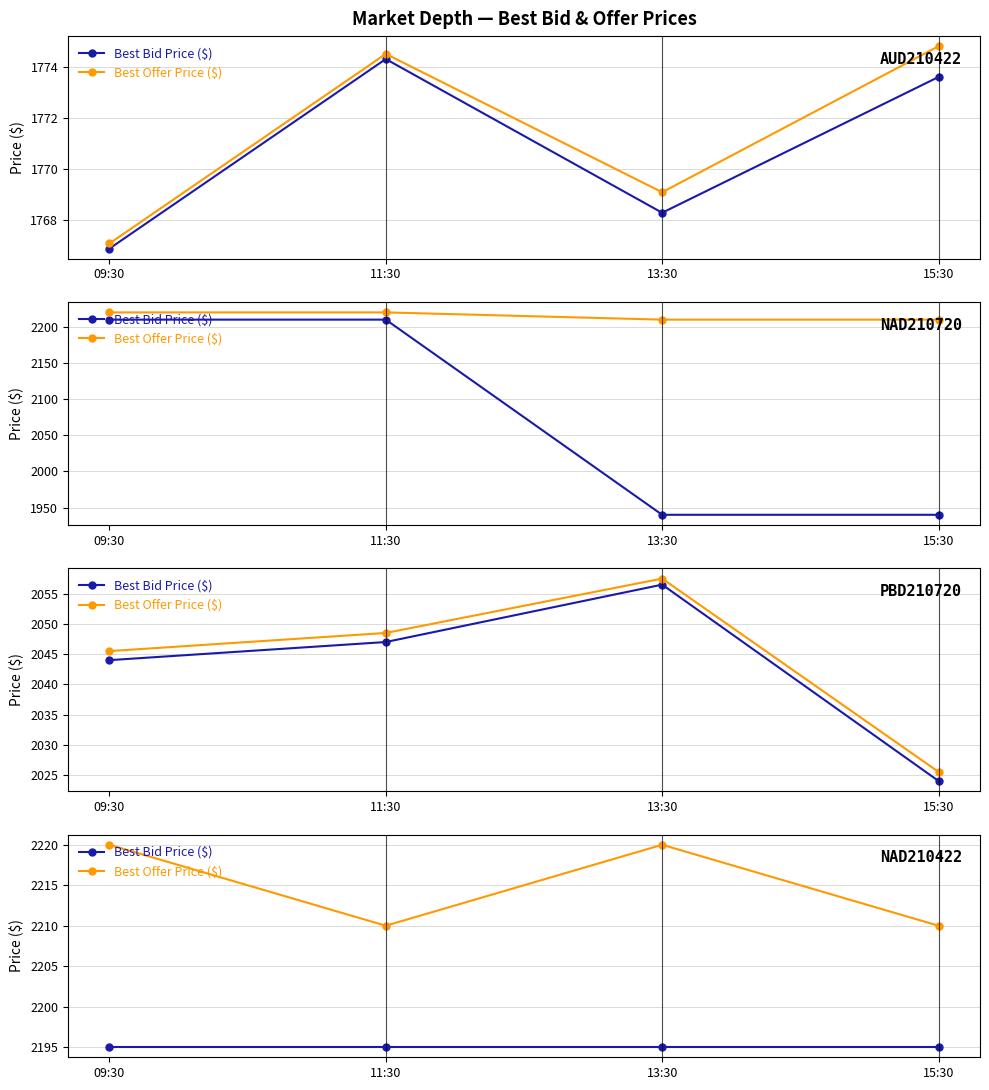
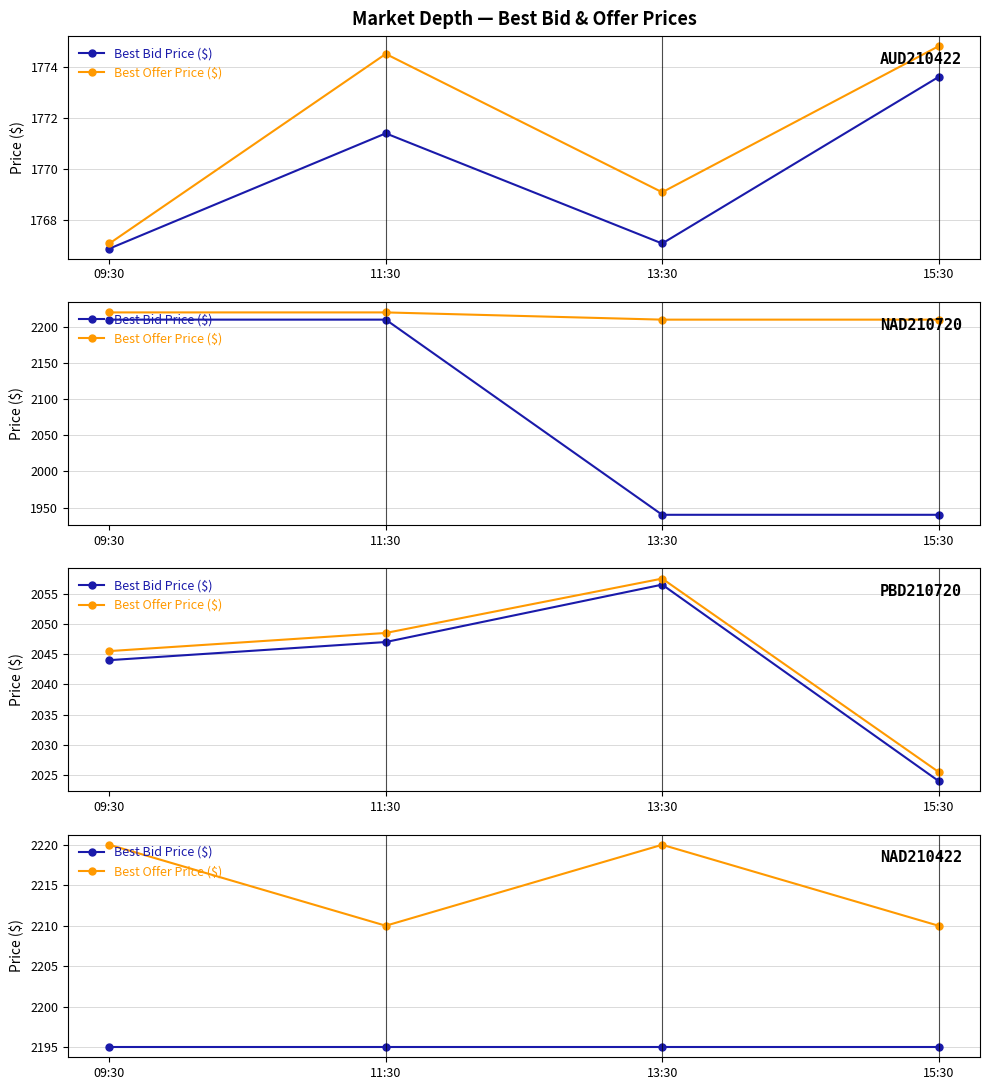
  {
    "Market Depth — Best Bid & Offer Prices": {
      "Best Bid Price ($)": {
        "09:30": 1766.9,
-       "11:30": 1774.3,
-       "13:30": 1768.3,
+       "11:30": 1771.4,
+       "13:30": 1767.1,
        "15:30": 1773.6
      },
      "Best Offer Price ($)": {
        "09:30": 1767.1,
        "11:30": 1774.5,
        "13:30": 1769.1,
        "15:30": 1774.8
      }
    }
  }
